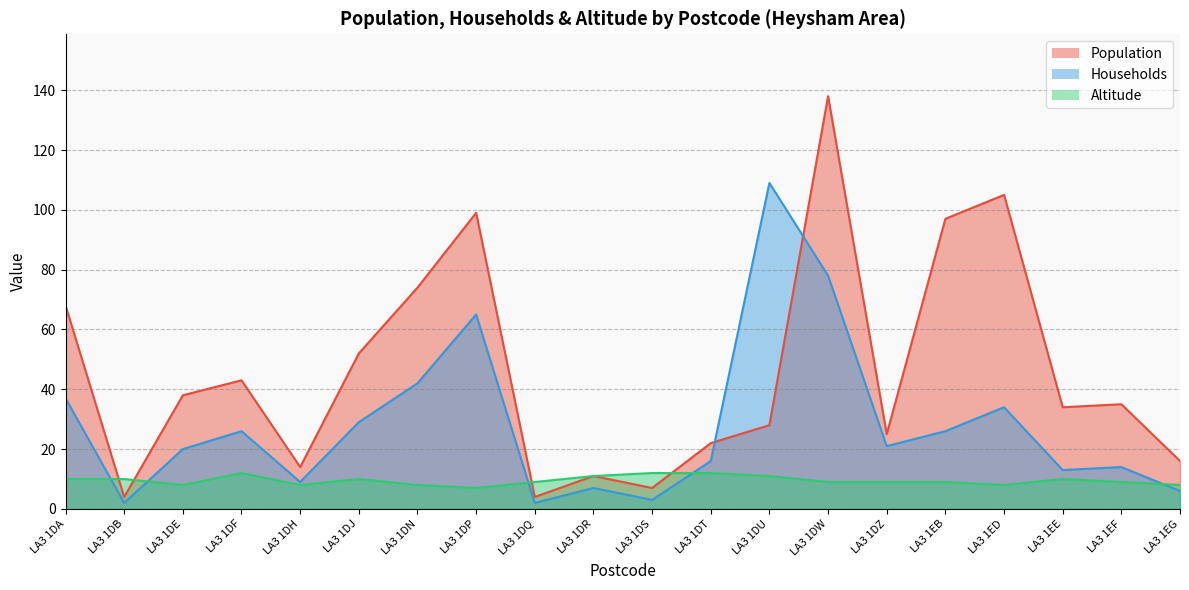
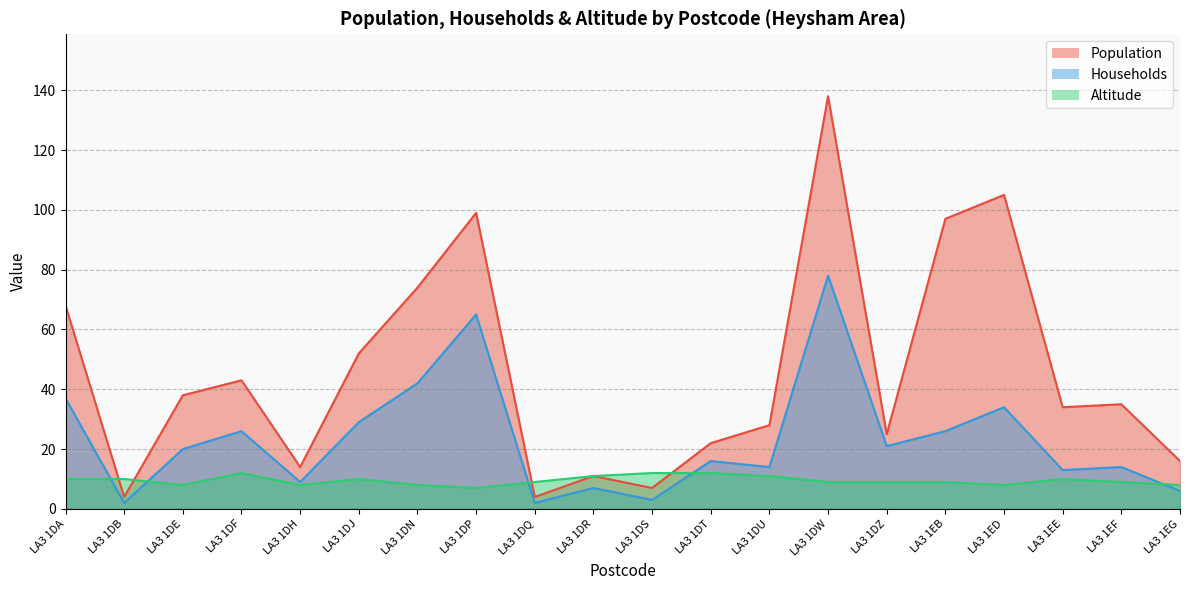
  {
    "Population": {
      "LA3 1DA": 68,
      "LA3 1DB": 4,
      "LA3 1DE": 38,
      "LA3 1DF": 43,
      "LA3 1DH": 14,
      "LA3 1DJ": 52,
      "LA3 1DN": 74,
      "LA3 1DP": 99,
      "LA3 1DQ": 4,
      "LA3 1DS": 7,
      "LA3 1DT": 22,
      "LA3 1DU": 28,
      "LA3 1DW": 138,
      "LA3 1DZ": 25,
      "LA3 1EB": 97,
      "LA3 1ED": 105,
      "LA3 1EE": 34,
      "LA3 1EF": 35,
      "LA3 1EG": 16
    },
    "Households": {
      "LA3 1DA": 37,
      "LA3 1DB": 2,
      "LA3 1DE": 20,
      "LA3 1DF": 26,
      "LA3 1DH": 9,
      "LA3 1DJ": 29,
      "LA3 1DN": 42,
      "LA3 1DP": 65,
      "LA3 1DQ": 2,
      "LA3 1DR": 7,
      "LA3 1DS": 3,
      "LA3 1DT": 16,
-     "LA3 1DU": 109,
+     "LA3 1DU": 14,
      "LA3 1DW": 78,
      "LA3 1DZ": 21,
      "LA3 1EB": 26,
      "LA3 1ED": 34,
      "LA3 1EE": 13,
      "LA3 1EF": 14,
      "LA3 1EG": 6
    },
    "Altitude": {
      "LA3 1DA": 10,
      "LA3 1DB": 10,
      "LA3 1DE": 8,
      "LA3 1DF": 12,
      "LA3 1DH": 8,
      "LA3 1DJ": 10,
      "LA3 1DN": 8,
      "LA3 1DP": 7,
      "LA3 1DQ": 9,
      "LA3 1DS": 12,
      "LA3 1DT": 12,
      "LA3 1DU": 11,
      "LA3 1DW": 9,
      "LA3 1DZ": 9,
      "LA3 1EB": 9,
      "LA3 1ED": 8,
      "LA3 1EE": 10,
      "LA3 1EF": 9,
      "LA3 1EG": 8
    }
  }
